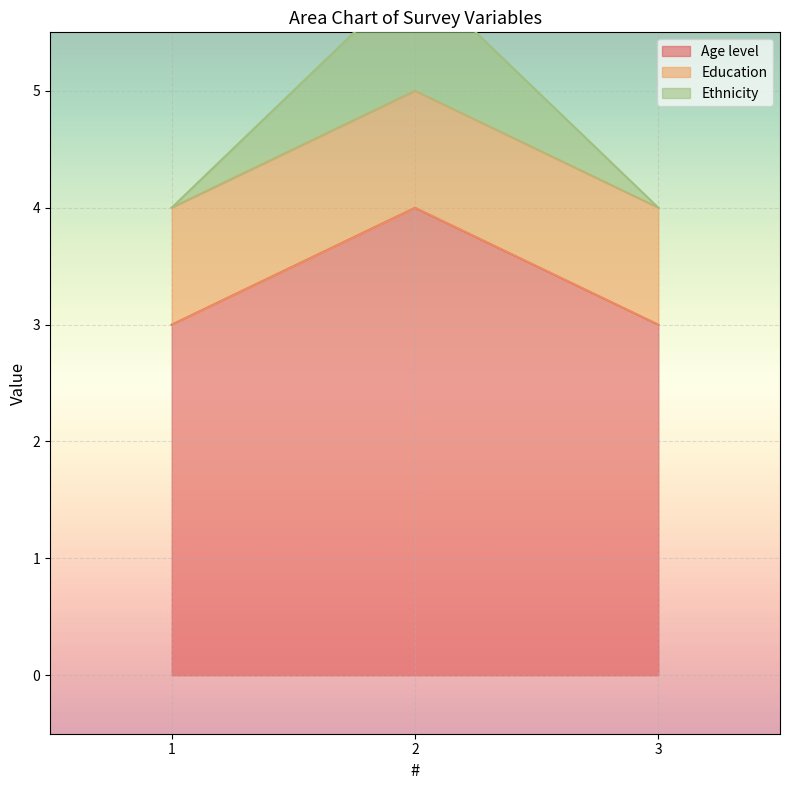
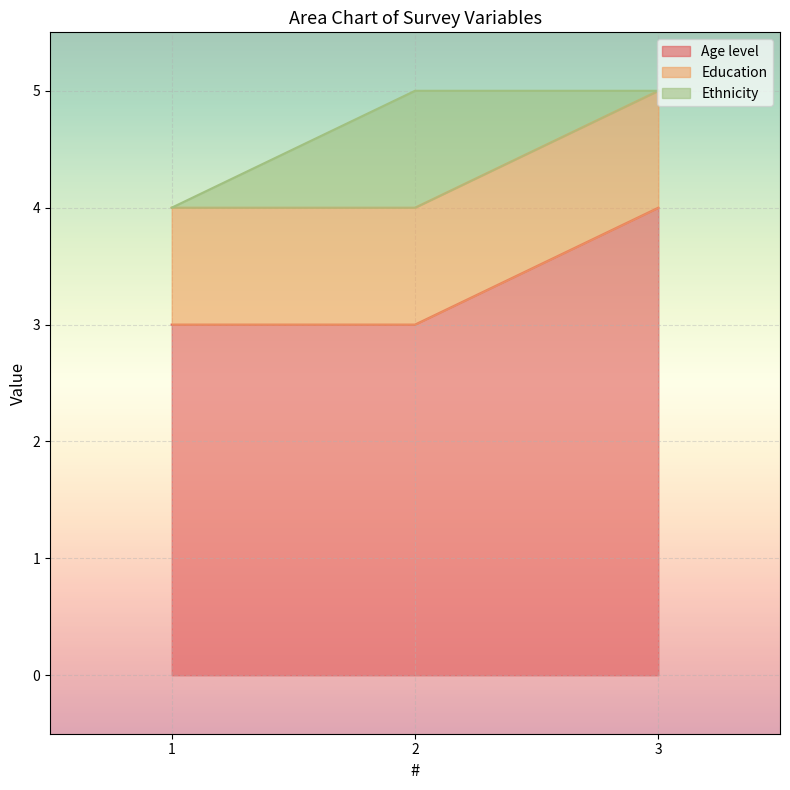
  {
    "Age level": {
      "1": 3,
-     "2": 4,
-     "3": 3
+     "2": 3,
+     "3": 4
    },
    "Education": {
      "2": 1
    }
  }
